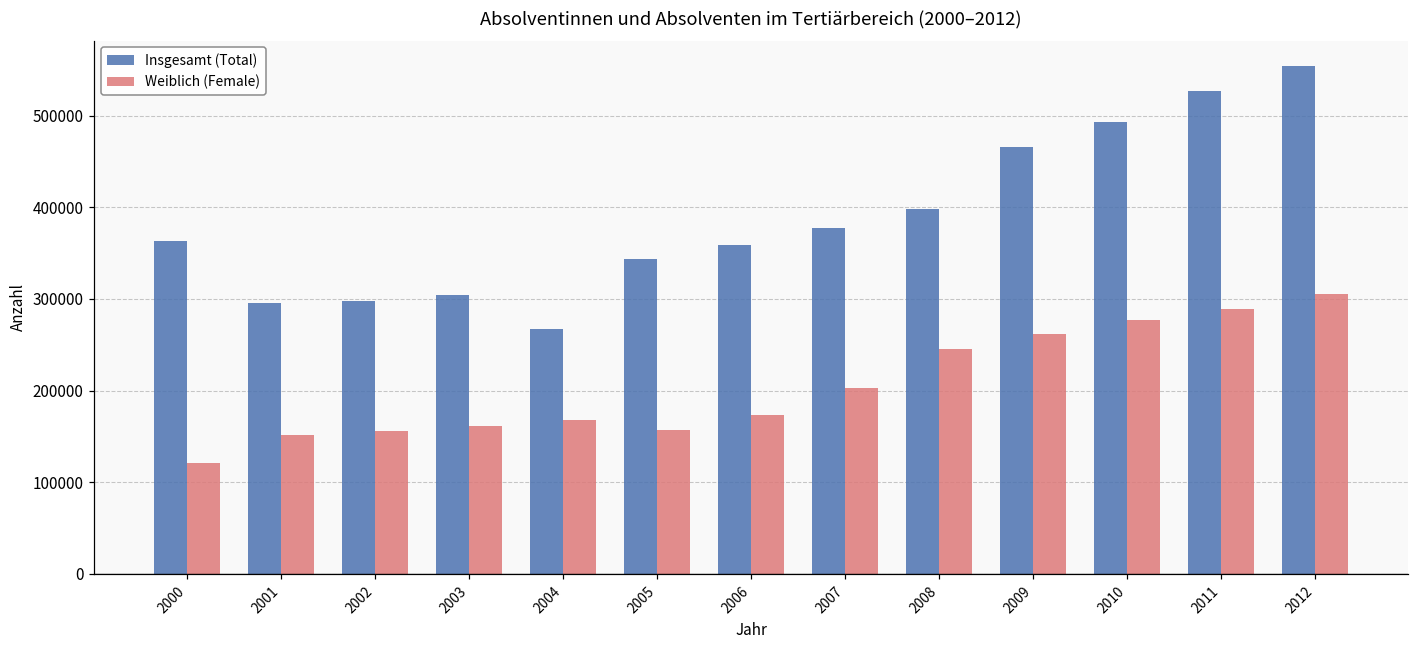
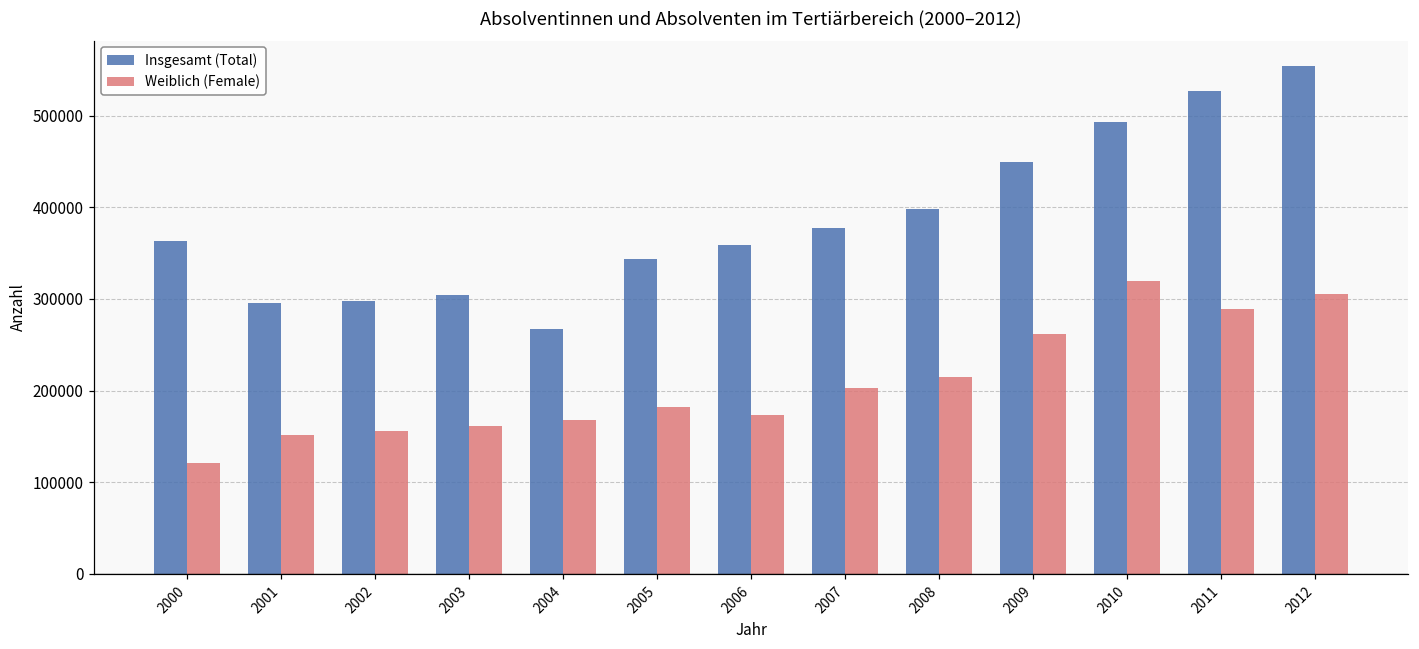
  {
    "Insgesamt (Total)": {
      "2000": 360000,
      "2001": 300000,
      "2002": 300000,
      "2003": 300000,
      "2004": 270000,
      "2005": 340000,
      "2006": 360000,
      "2007": 380000,
      "2008": 400000,
-     "2009": 470000,
+     "2009": 450000,
      "2010": 490000,
      "2011": 530000,
      "2012": 550000
    },
    "Weiblich (Female)": {
      "2000": 120000,
      "2001": 150000,
      "2002": 160000,
      "2003": 160000,
      "2004": 170000,
-     "2005": 160000,
+     "2005": 180000,
      "2006": 170000,
      "2007": 200000,
-     "2008": 250000,
+     "2008": 210000,
      "2009": 260000,
-     "2010": 280000,
+     "2010": 320000,
      "2011": 290000,
      "2012": 310000
    }
  }
